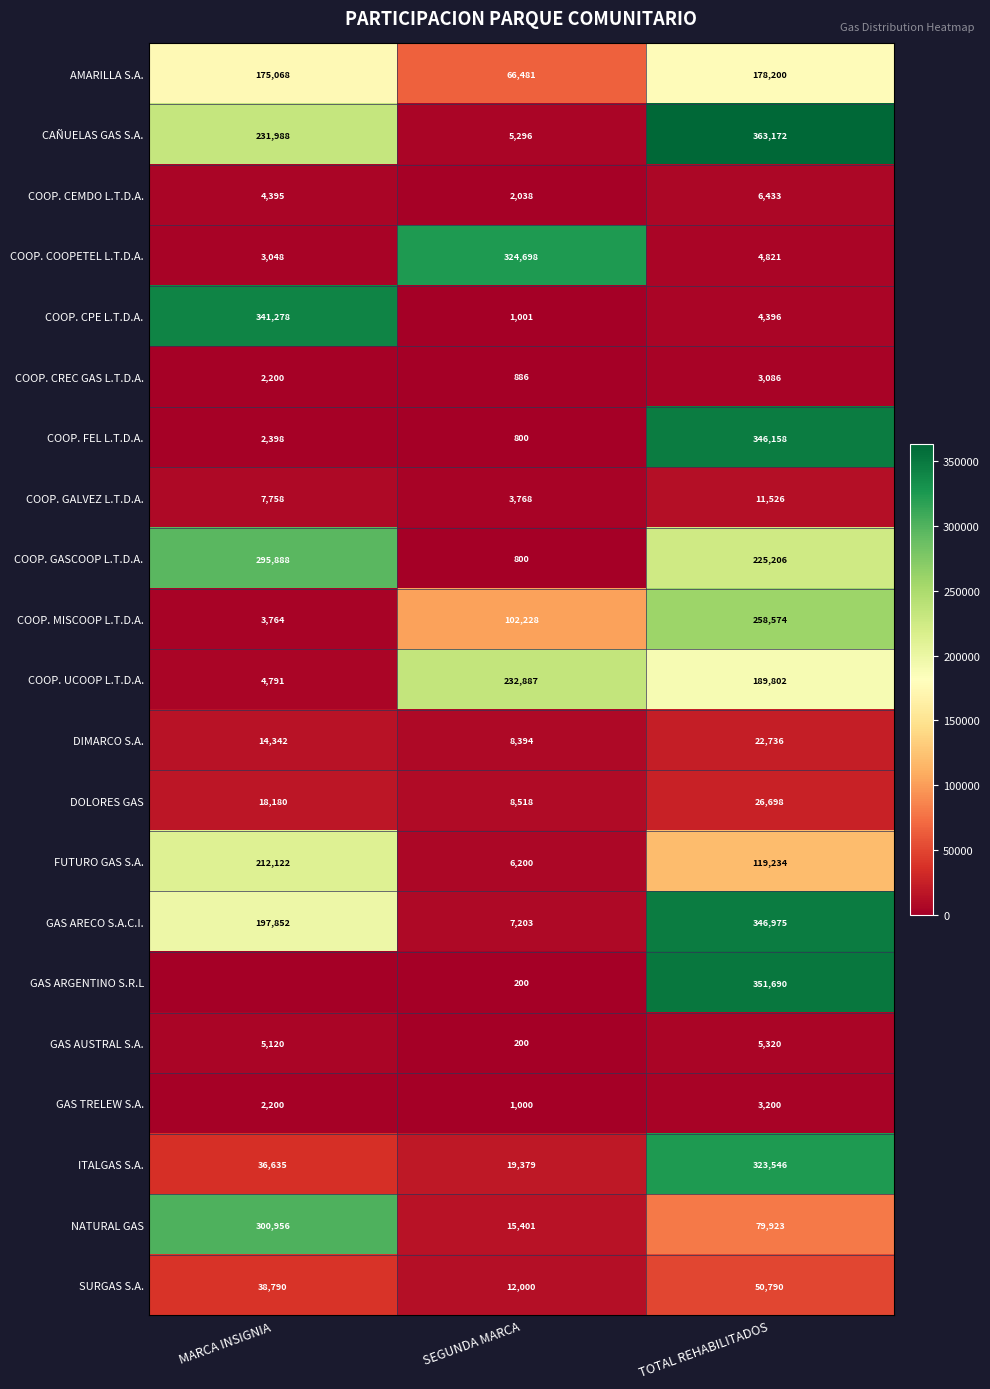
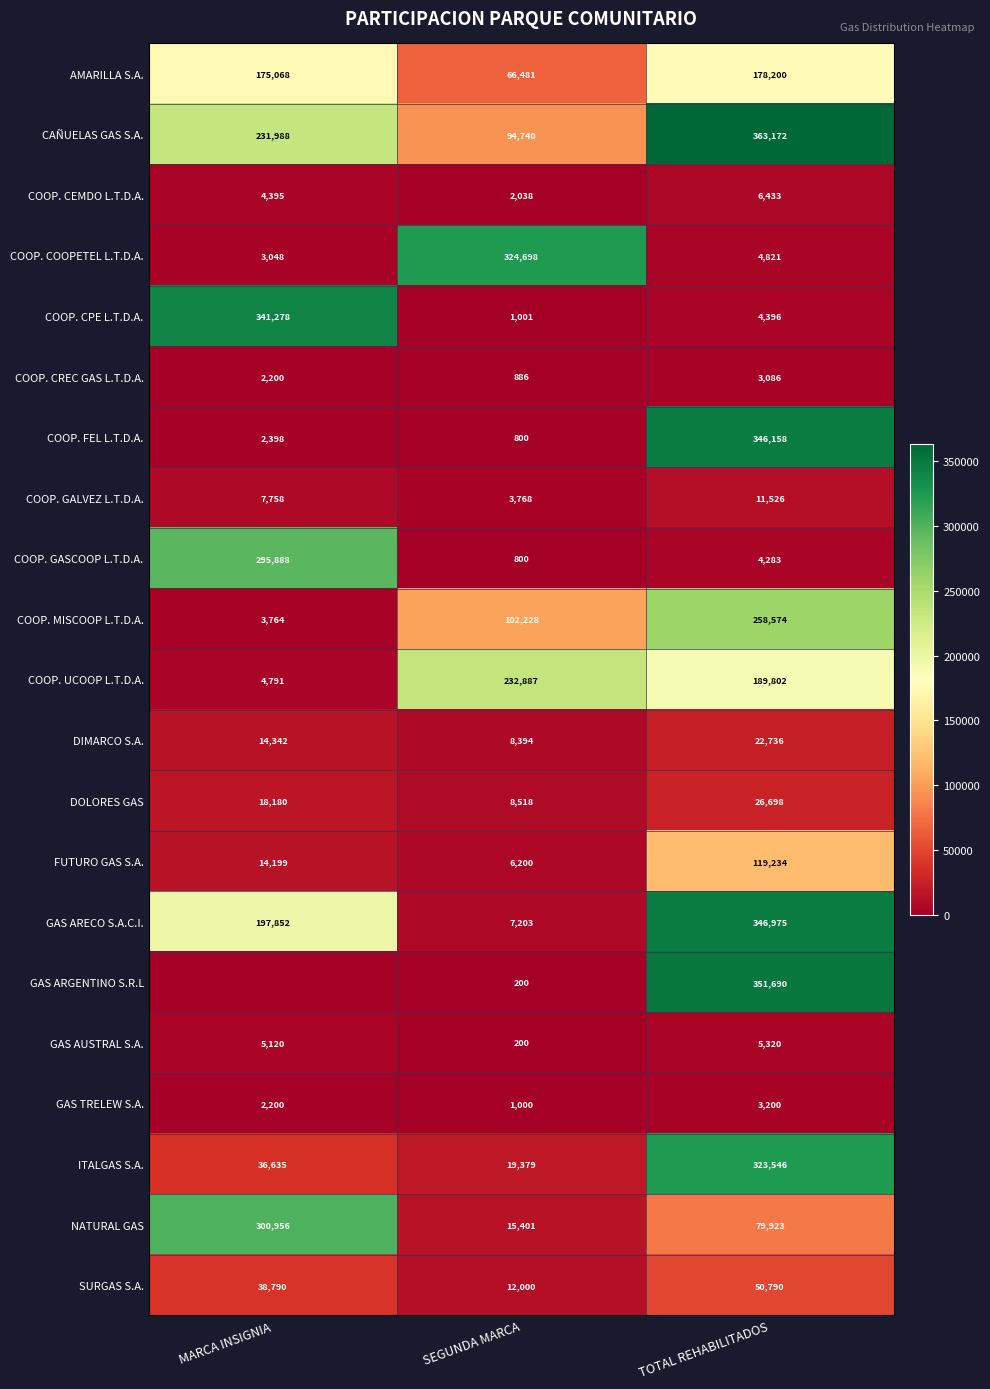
  {
    "AMARILLA S.A.": {
      "MARCA INSIGNIA": "175,068",
      "SEGUNDA MARCA": "66,481",
      "TOTAL REHABILITADOS": "178,200"
    },
    "CAÑUELAS GAS S.A.": {
      "MARCA INSIGNIA": "231,988",
-     "SEGUNDA MARCA": "5,296",
+     "SEGUNDA MARCA": "94,740",
      "TOTAL REHABILITADOS": "363,172"
    },
    "COOP. CEMDO L.T.D.A.": {
      "MARCA INSIGNIA": "4,395",
      "SEGUNDA MARCA": "2,038",
      "TOTAL REHABILITADOS": "6,433"
    },
    "COOP. COOPETEL L.T.D.A.": {
      "MARCA INSIGNIA": "3,048",
      "SEGUNDA MARCA": "324,698",
      "TOTAL REHABILITADOS": "4,821"
    },
    "COOP. CPE L.T.D.A.": {
      "MARCA INSIGNIA": "341,278",
      "SEGUNDA MARCA": "1,001",
      "TOTAL REHABILITADOS": "4,396"
    },
    "COOP. CREC GAS L.T.D.A.": {
      "MARCA INSIGNIA": "2,200",
      "SEGUNDA MARCA": "886",
      "TOTAL REHABILITADOS": "3,086"
    },
    "COOP. FEL L.T.D.A.": {
      "MARCA INSIGNIA": "2,398",
      "SEGUNDA MARCA": "800",
      "TOTAL REHABILITADOS": "346,158"
    },
    "COOP. GALVEZ L.T.D.A.": {
      "MARCA INSIGNIA": "7,758",
      "SEGUNDA MARCA": "3,768",
      "TOTAL REHABILITADOS": "11,526"
    },
    "COOP. GASCOOP L.T.D.A.": {
      "MARCA INSIGNIA": "295,888",
      "SEGUNDA MARCA": "800",
-     "TOTAL REHABILITADOS": "225,206"
+     "TOTAL REHABILITADOS": "4,283"
    },
    "COOP. MISCOOP L.T.D.A.": {
      "MARCA INSIGNIA": "3,764",
      "SEGUNDA MARCA": "102,228",
      "TOTAL REHABILITADOS": "258,574"
    },
    "COOP. UCOOP L.T.D.A.": {
      "MARCA INSIGNIA": "4,791",
      "SEGUNDA MARCA": "232,887",
      "TOTAL REHABILITADOS": "189,802"
    },
    "DIMARCO S.A.": {
      "MARCA INSIGNIA": "14,342",
      "SEGUNDA MARCA": "8,394",
      "TOTAL REHABILITADOS": "22,736"
    },
    "DOLORES GAS": {
      "MARCA INSIGNIA": "18,180",
      "SEGUNDA MARCA": "8,518",
      "TOTAL REHABILITADOS": "26,698"
    },
    "FUTURO GAS S.A.": {
-     "MARCA INSIGNIA": "212,122",
+     "MARCA INSIGNIA": "14,199",
      "SEGUNDA MARCA": "6,200",
      "TOTAL REHABILITADOS": "119,234"
    },
    "GAS ARECO S.A.C.I.": {
      "MARCA INSIGNIA": "197,852",
      "SEGUNDA MARCA": "7,203",
      "TOTAL REHABILITADOS": "346,975"
    },
    "GAS ARGENTINO S.R.L": {
      "SEGUNDA MARCA": "200",
      "TOTAL REHABILITADOS": "351,690"
    },
    "GAS AUSTRAL S.A.": {
      "MARCA INSIGNIA": "5,120",
      "SEGUNDA MARCA": "200",
      "TOTAL REHABILITADOS": "5,320"
    },
    "GAS TRELEW S.A.": {
      "MARCA INSIGNIA": "2,200",
      "SEGUNDA MARCA": "1,000",
      "TOTAL REHABILITADOS": "3,200"
    },
    "ITALGAS S.A.": {
      "MARCA INSIGNIA": "36,635",
      "SEGUNDA MARCA": "19,379",
      "TOTAL REHABILITADOS": "323,546"
    },
    "NATURAL GAS": {
      "MARCA INSIGNIA": "300,956",
      "SEGUNDA MARCA": "15,401",
      "TOTAL REHABILITADOS": "79,923"
    },
    "SURGAS S.A.": {
      "MARCA INSIGNIA": "38,790",
      "SEGUNDA MARCA": "12,000",
      "TOTAL REHABILITADOS": "50,790"
    }
  }
